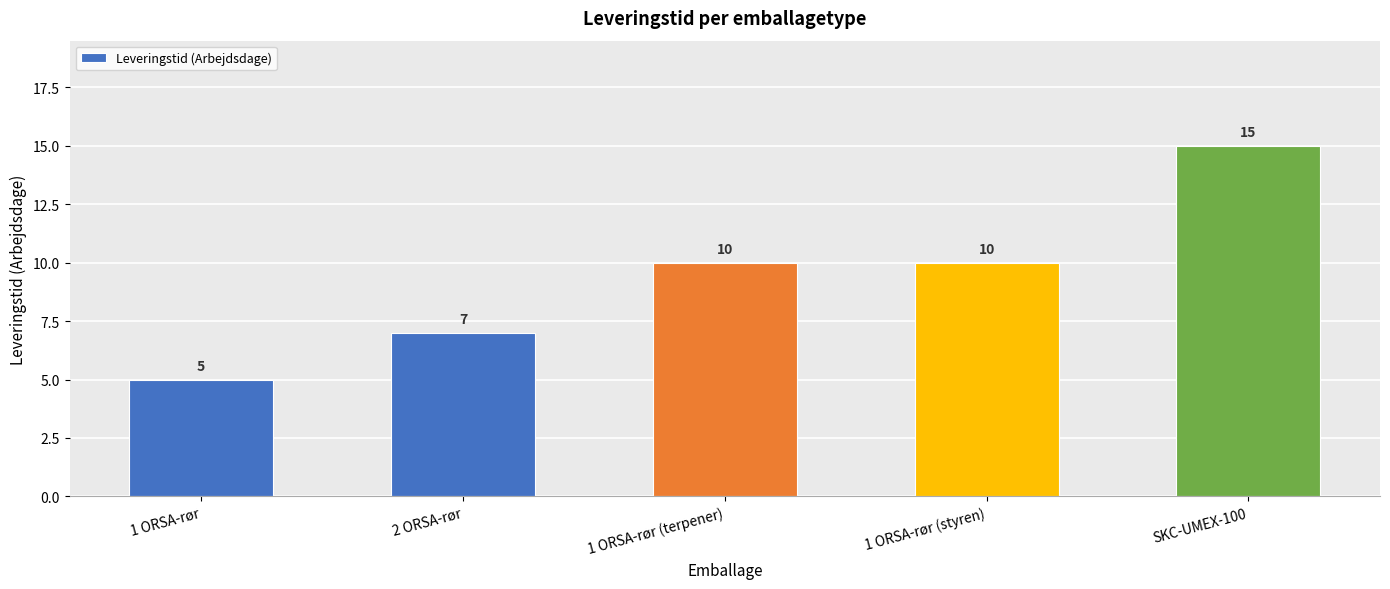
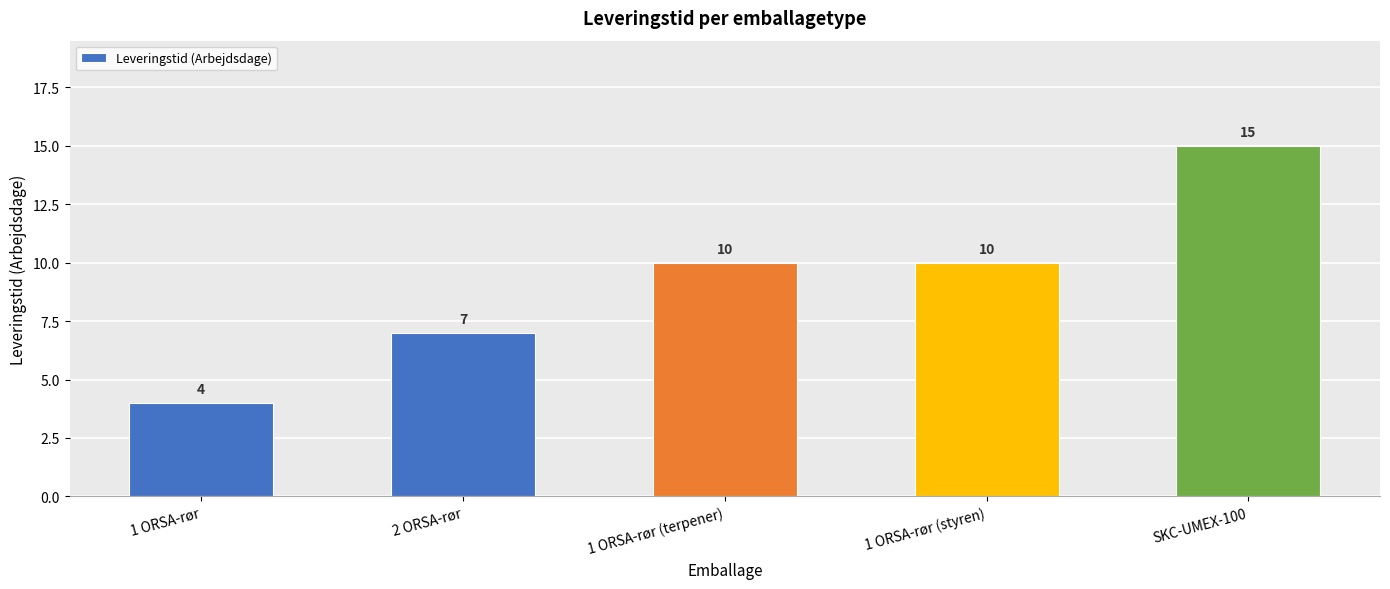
  {
-   "1 ORSA-rør": 5,
+   "1 ORSA-rør": 4,
    "2 ORSA-rør": 7,
    "1 ORSA-rør (terpener)": 10,
    "1 ORSA-rør (styren)": 10,
    "SKC-UMEX-100": 15
  }
